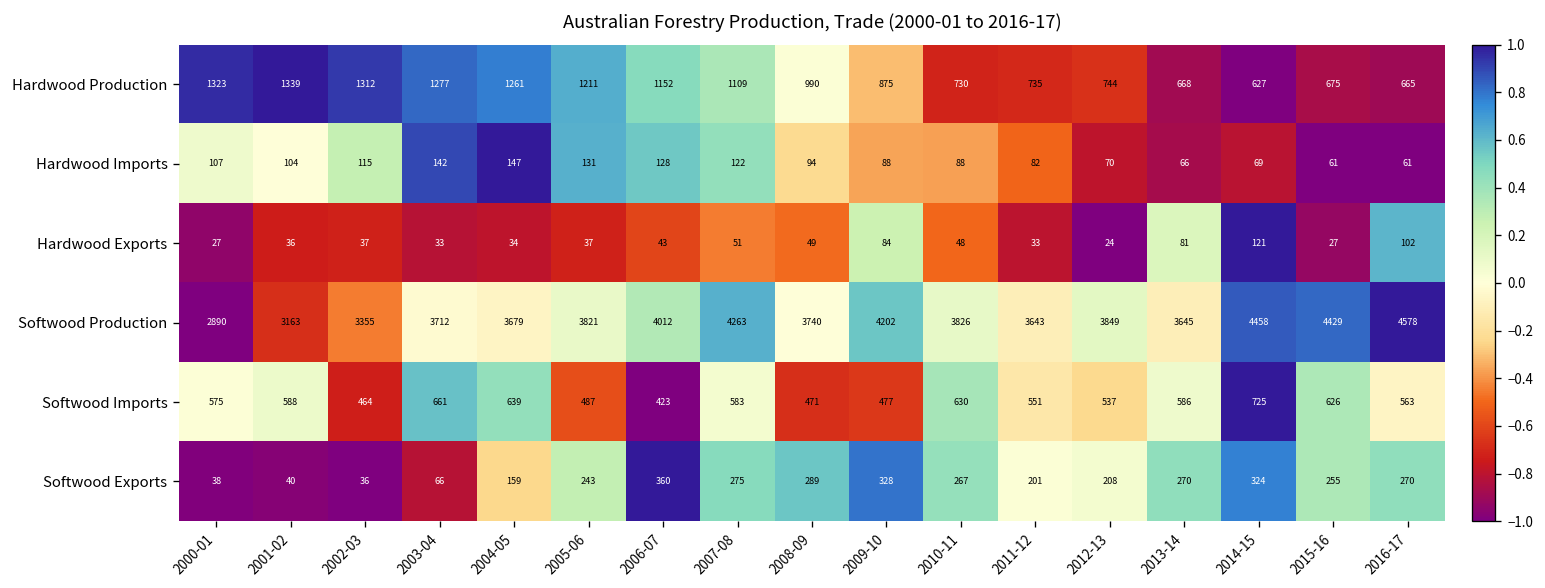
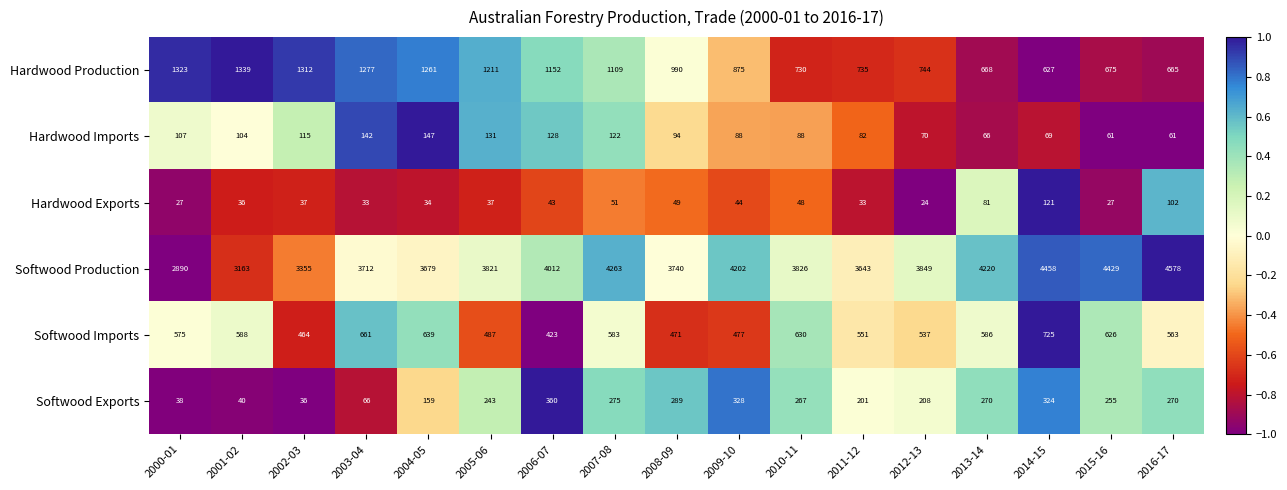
  {
    "Hardwood Production": {
      "2000-01": 1323,
      "2001-02": 1339,
      "2002-03": 1312,
      "2003-04": 1277,
      "2004-05": 1261,
      "2005-06": 1211,
      "2006-07": 1152,
      "2007-08": 1109,
      "2008-09": 990,
      "2009-10": 875,
      "2010-11": 730,
      "2011-12": 735,
      "2012-13": 744,
      "2013-14": 668,
      "2014-15": 627,
      "2015-16": 675,
      "2016-17": 665
    },
    "Hardwood Imports": {
      "2000-01": 107,
      "2001-02": 104,
      "2002-03": 115,
      "2003-04": 142,
      "2004-05": 147,
      "2005-06": 131,
      "2006-07": 128,
      "2007-08": 122,
      "2008-09": 94,
      "2009-10": 88,
      "2010-11": 88,
      "2011-12": 82,
      "2012-13": 70,
      "2013-14": 66,
      "2014-15": 69,
      "2015-16": 61,
      "2016-17": 61
    },
    "Hardwood Exports": {
      "2000-01": 27,
      "2001-02": 36,
      "2002-03": 37,
      "2003-04": 33,
      "2004-05": 34,
      "2005-06": 37,
      "2006-07": 43,
      "2007-08": 51,
      "2008-09": 49,
-     "2009-10": 84,
+     "2009-10": 44,
      "2010-11": 48,
      "2011-12": 33,
      "2012-13": 24,
      "2013-14": 81,
      "2014-15": 121,
      "2015-16": 27,
      "2016-17": 102
    },
    "Softwood Production": {
      "2000-01": 2890,
      "2001-02": 3163,
      "2002-03": 3355,
      "2003-04": 3712,
      "2004-05": 3679,
      "2005-06": 3821,
      "2006-07": 4012,
      "2007-08": 4263,
      "2008-09": 3740,
      "2009-10": 4202,
      "2010-11": 3826,
      "2011-12": 3643,
      "2012-13": 3849,
-     "2013-14": 3645,
+     "2013-14": 4220,
      "2014-15": 4458,
      "2015-16": 4429,
      "2016-17": 4578
    },
    "Softwood Imports": {
      "2000-01": 575,
      "2001-02": 588,
      "2002-03": 464,
      "2003-04": 661,
      "2004-05": 639,
      "2005-06": 487,
      "2006-07": 423,
      "2007-08": 583,
      "2008-09": 471,
      "2009-10": 477,
      "2010-11": 630,
      "2011-12": 551,
      "2012-13": 537,
      "2013-14": 586,
      "2014-15": 725,
      "2015-16": 626,
      "2016-17": 563
    },
    "Softwood Exports": {
      "2000-01": 38,
      "2001-02": 40,
      "2002-03": 36,
      "2003-04": 66,
      "2004-05": 159,
      "2005-06": 243,
      "2006-07": 360,
      "2007-08": 275,
      "2008-09": 289,
      "2009-10": 328,
      "2010-11": 267,
      "2011-12": 201,
      "2012-13": 208,
      "2013-14": 270,
      "2014-15": 324,
      "2015-16": 255,
      "2016-17": 270
    }
  }
